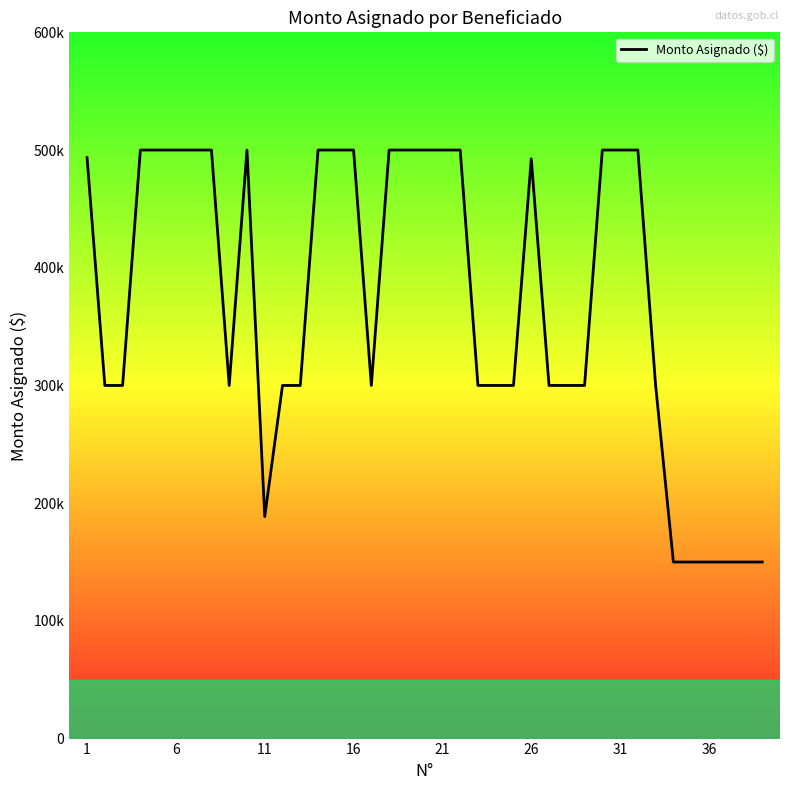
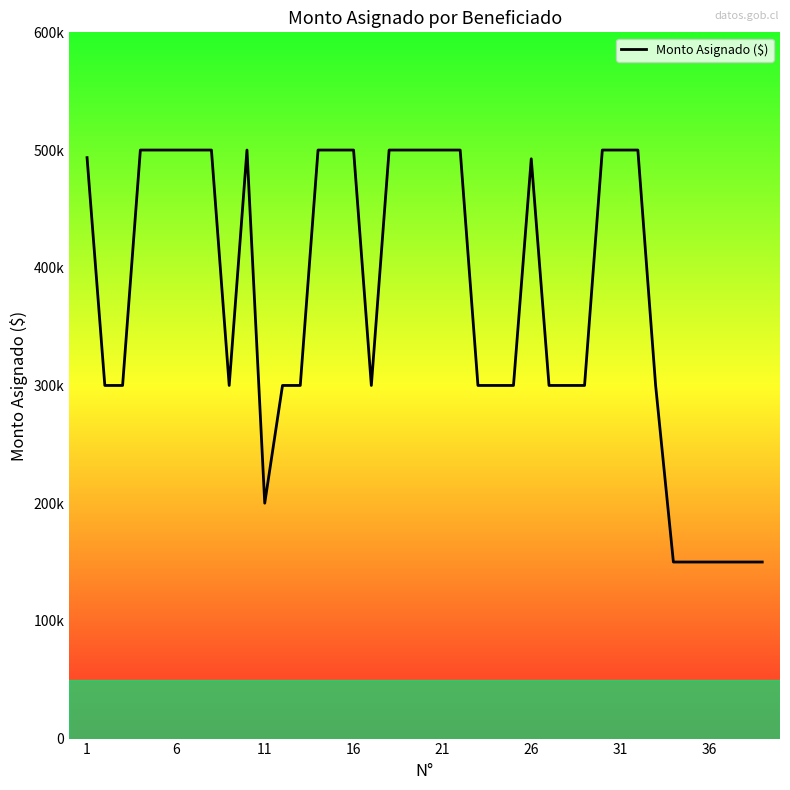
  {
    "1": 494000,
    "6": 500000,
-   "11": 189000,
+   "11": 200000,
    "16": 500000,
    "21": 500000,
    "26": 493000,
    "31": 500000,
    "36": 150000
  }
